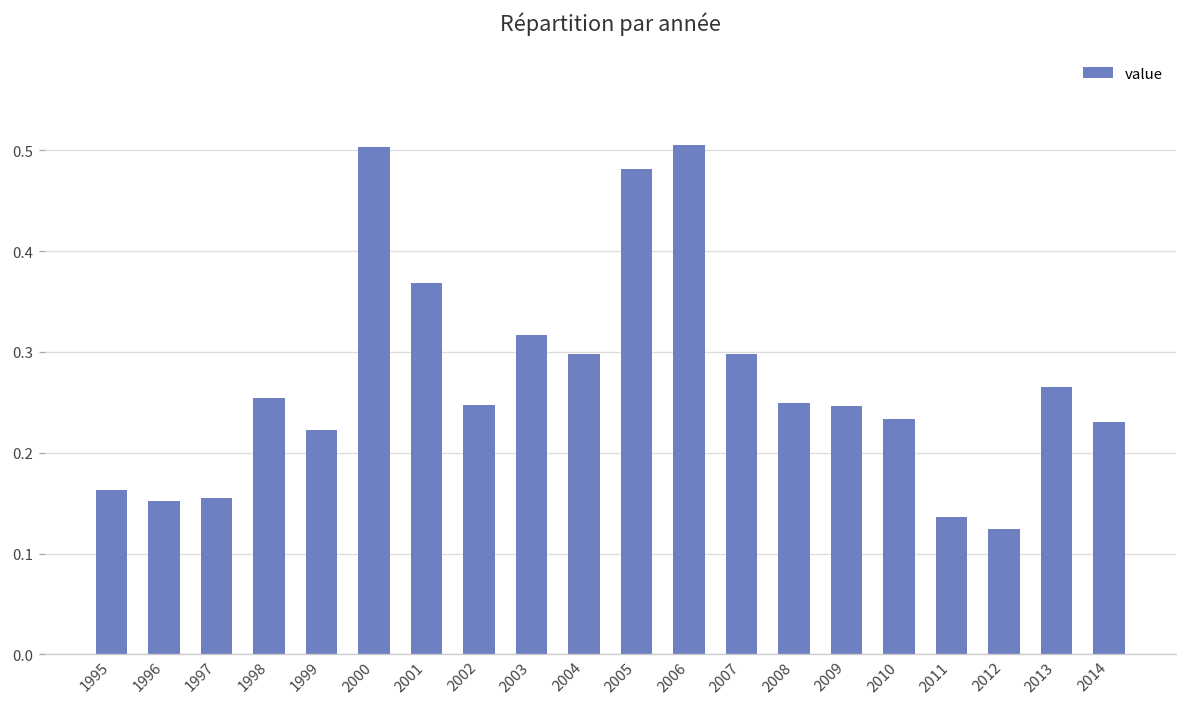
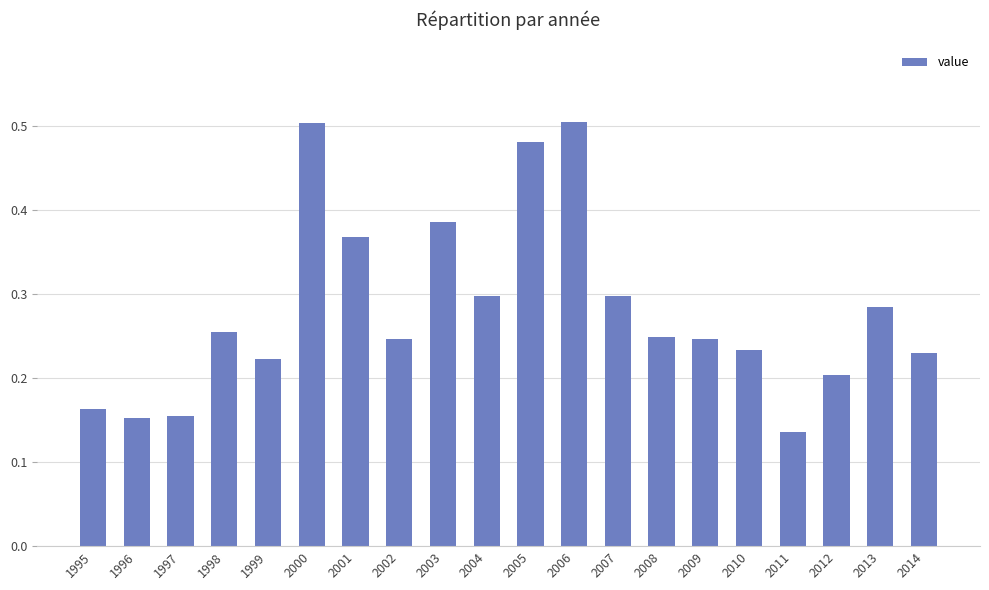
  {
    "1995": 0.16,
    "1996": 0.15,
    "1997": 0.15,
    "1998": 0.25,
    "1999": 0.22,
    "2000": 0.50,
    "2001": 0.37,
    "2002": 0.25,
-   "2003": 0.32,
+   "2003": 0.39,
    "2004": 0.30,
    "2005": 0.48,
    "2006": 0.51,
    "2007": 0.30,
    "2008": 0.25,
    "2009": 0.25,
    "2010": 0.23,
    "2011": 0.14,
-   "2012": 0.12,
-   "2013": 0.27,
+   "2012": 0.20,
+   "2013": 0.28,
    "2014": 0.23
  }
